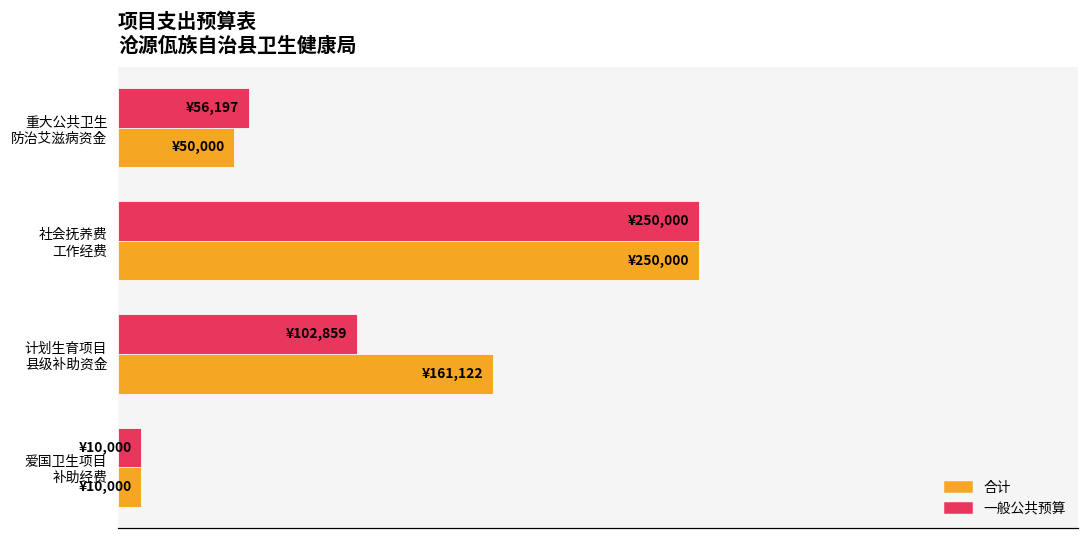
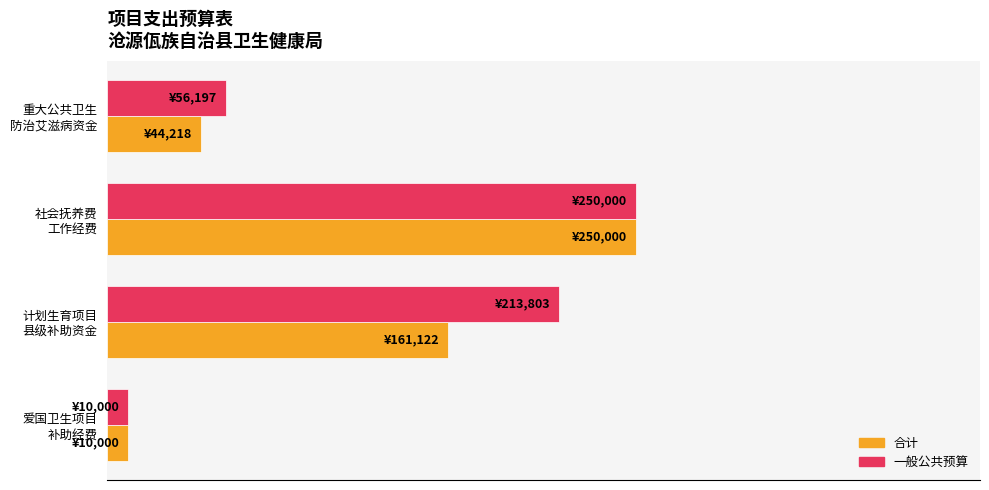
  {
    "合计": {
-     "重大公共卫生 防治艾滋病资金": "¥50,000"
+     "重大公共卫生 防治艾滋病资金": "¥44,218"
    },
    "一般公共预算": {
-     "计划生育项目 县级补助资金": "¥102,859"
+     "计划生育项目 县级补助资金": "¥213,803"
    }
  }
